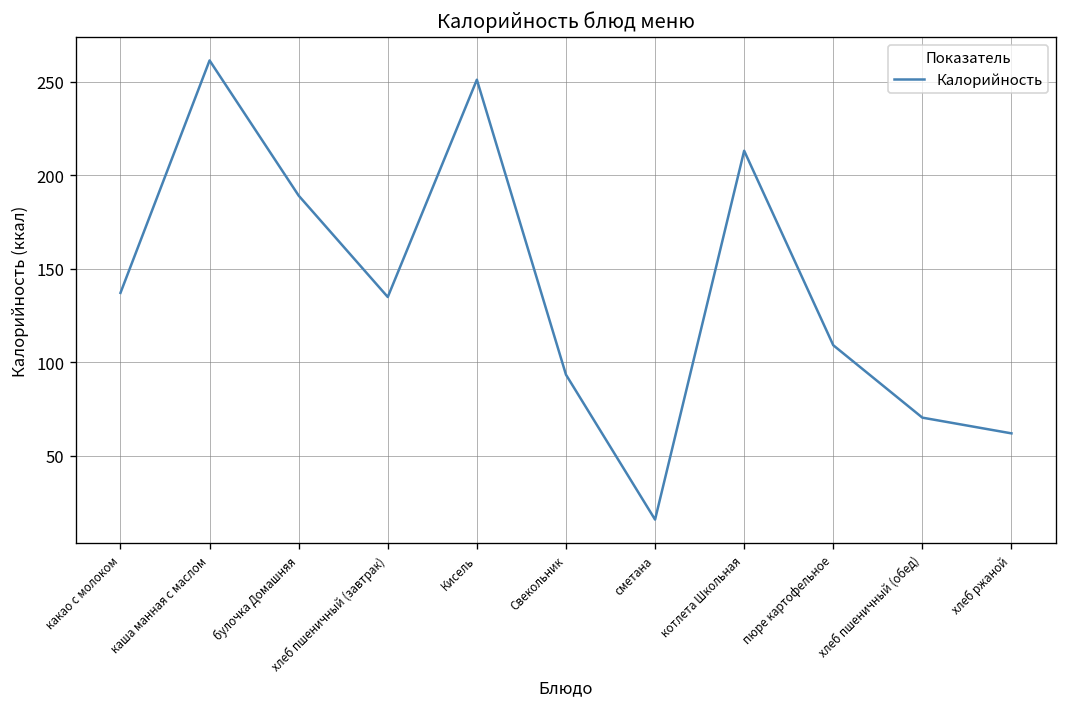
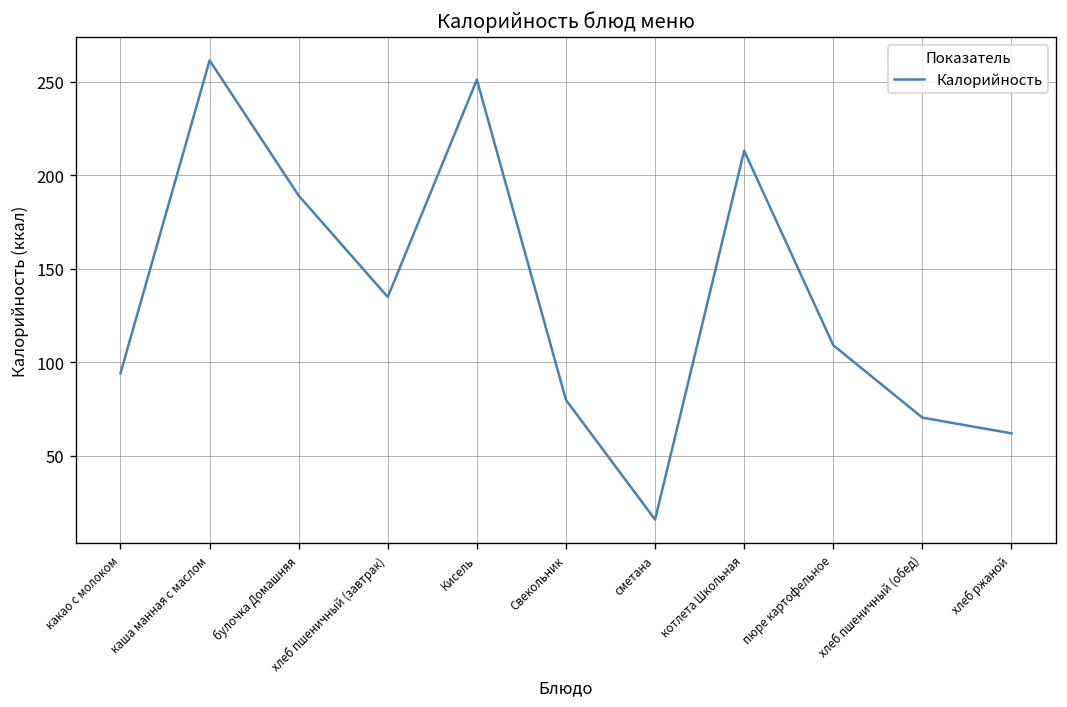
  {
-   "какао с молоком": 137,
+   "какао с молоком": 94,
    "каша манная с маслом": 261,
    "булочка Домашняя": 189,
    "хлеб пшеничный (завтрак)": 135,
    "Кисель": 251,
-   "Свекольник": 93,
+   "Свекольник": 80,
    "сметана": 16,
    "котлета Школьная": 213,
    "пюре картофельное": 109,
    "хлеб пшеничный (обед)": 70,
    "хлеб ржаной": 62
  }
